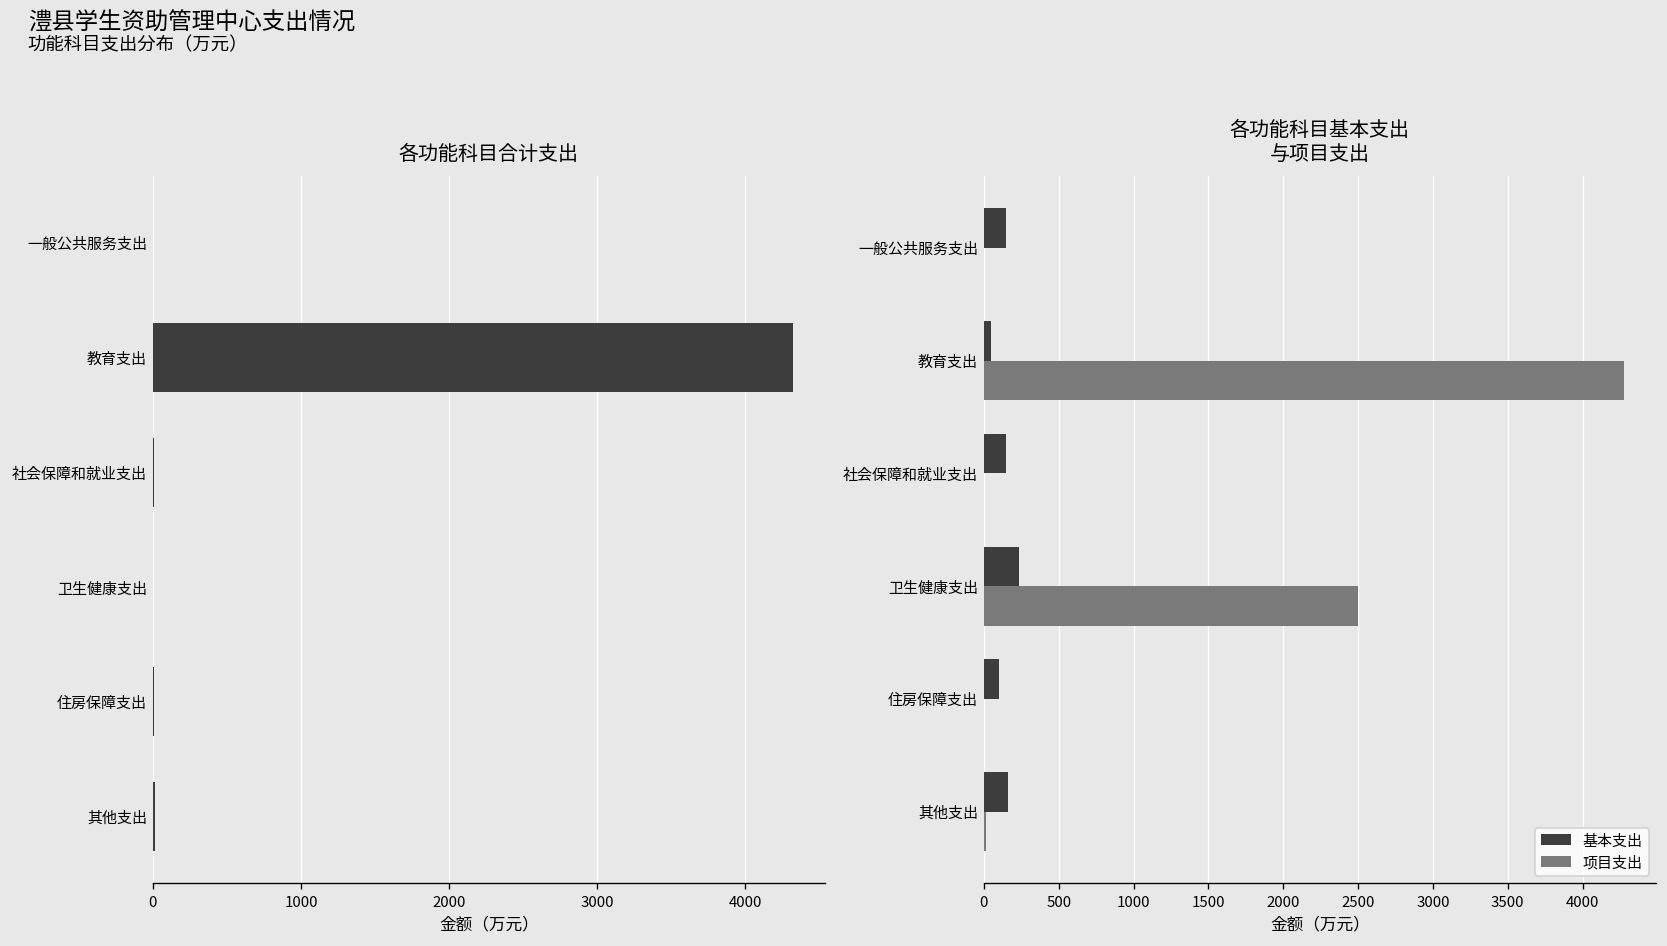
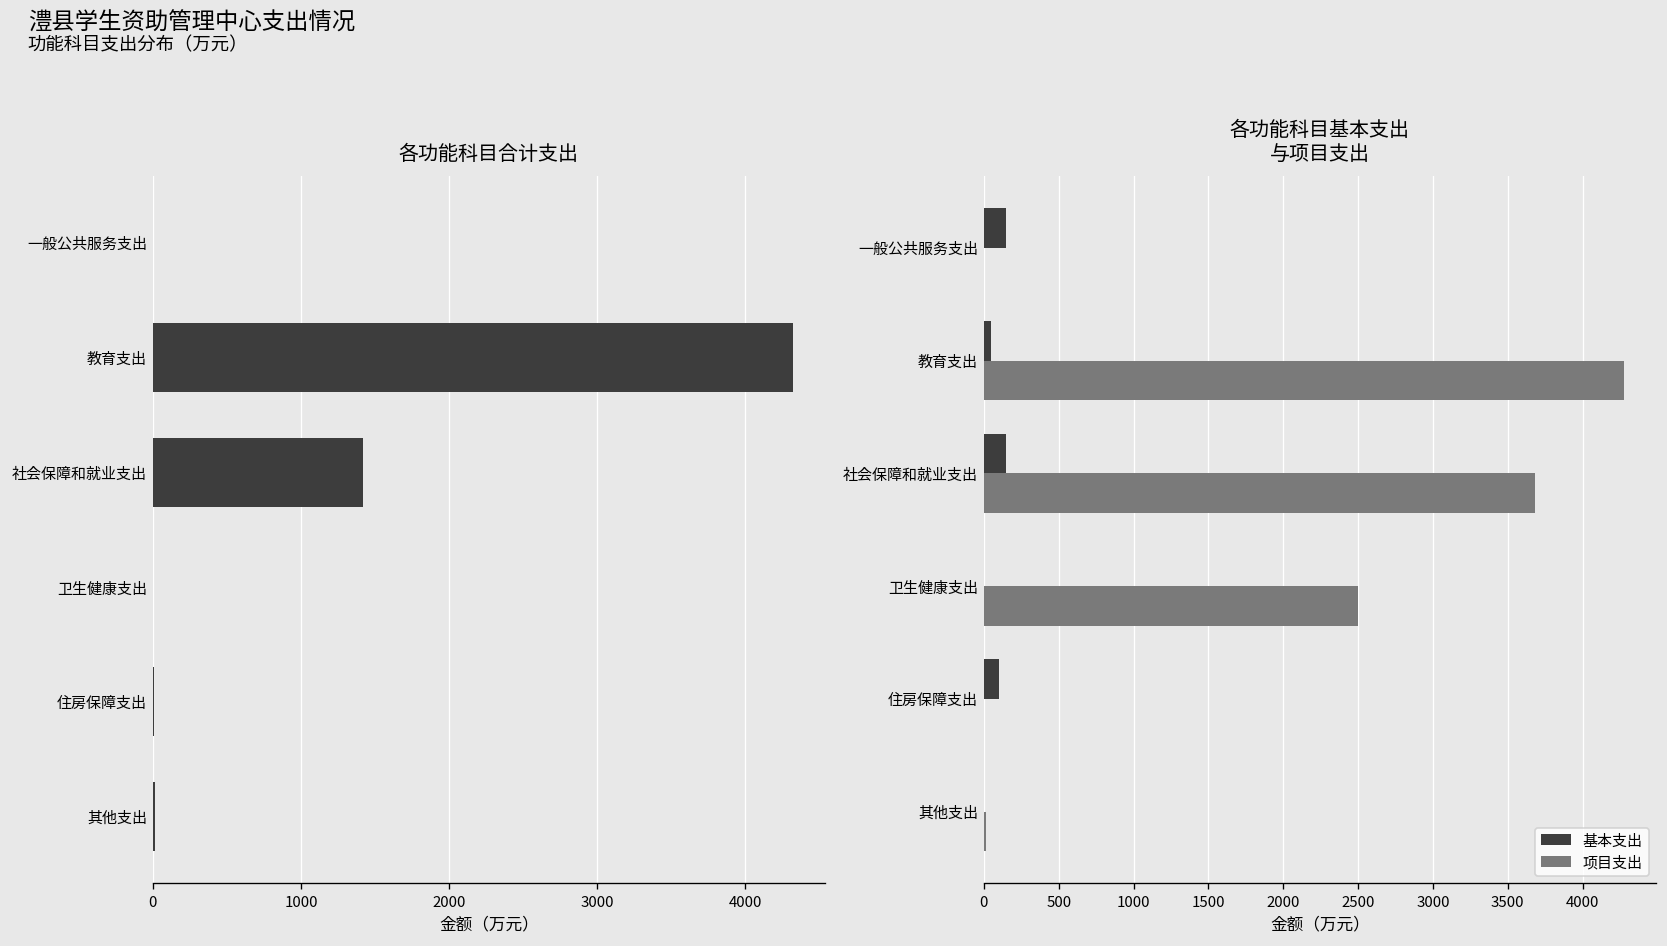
  {
    "各功能科目合计支出": {
      "教育支出": 4320,
-     "社会保障和就业支出": 10
+     "社会保障和就业支出": 1420
    },
    "各功能科目基本支出 与项目支出": {
      "基本支出": {
        "一般公共服务支出": 150,
        "教育支出": 50,
        "社会保障和就业支出": 150,
-       "卫生健康支出": 230,
+       "卫生健康支出": 0,
        "住房保障支出": 100,
-       "其他支出": 160
+       "其他支出": 0
      },
      "项目支出": {
        "教育支出": 4280,
-       "社会保障和就业支出": 0,
+       "社会保障和就业支出": 3680,
        "卫生健康支出": 2500,
        "住房保障支出": 0
      }
    }
  }
